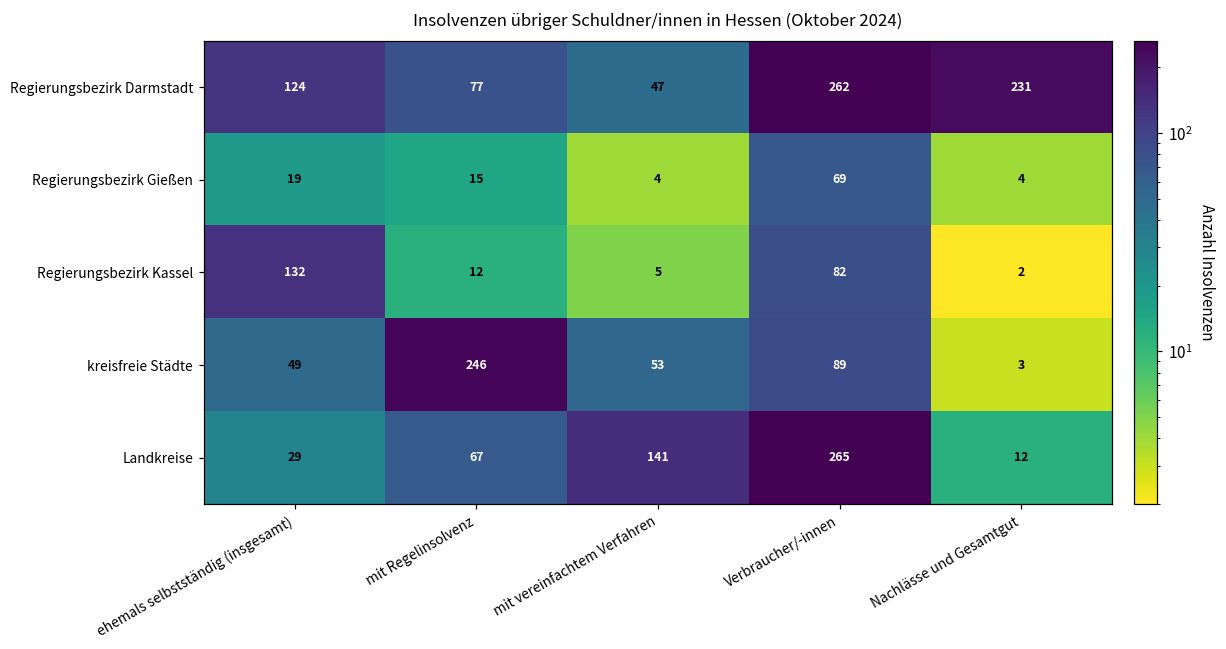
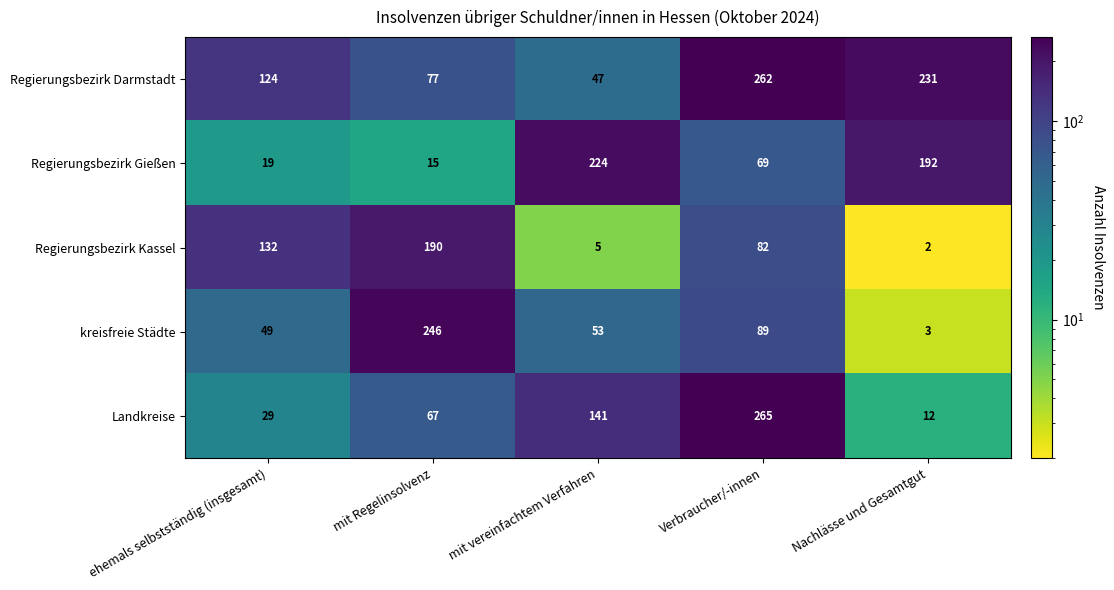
  {
    "Regierungsbezirk Darmstadt": {
      "ehemals selbstständig (insgesamt)": 124,
      "mit Regelinsolvenz": 77,
      "mit vereinfachtem Verfahren": 47,
      "Verbraucher/-innen": 262,
      "Nachlässe und Gesamtgut": 231
    },
    "Regierungsbezirk Gießen": {
      "ehemals selbstständig (insgesamt)": 19,
      "mit Regelinsolvenz": 15,
-     "mit vereinfachtem Verfahren": 4,
+     "mit vereinfachtem Verfahren": 224,
      "Verbraucher/-innen": 69,
-     "Nachlässe und Gesamtgut": 4
+     "Nachlässe und Gesamtgut": 192
    },
    "Regierungsbezirk Kassel": {
      "ehemals selbstständig (insgesamt)": 132,
-     "mit Regelinsolvenz": 12,
+     "mit Regelinsolvenz": 190,
      "mit vereinfachtem Verfahren": 5,
      "Verbraucher/-innen": 82,
      "Nachlässe und Gesamtgut": 2
    },
    "kreisfreie Städte": {
      "ehemals selbstständig (insgesamt)": 49,
      "mit Regelinsolvenz": 246,
      "mit vereinfachtem Verfahren": 53,
      "Verbraucher/-innen": 89,
      "Nachlässe und Gesamtgut": 3
    },
    "Landkreise": {
      "ehemals selbstständig (insgesamt)": 29,
      "mit Regelinsolvenz": 67,
      "mit vereinfachtem Verfahren": 141,
      "Verbraucher/-innen": 265,
      "Nachlässe und Gesamtgut": 12
    }
  }
